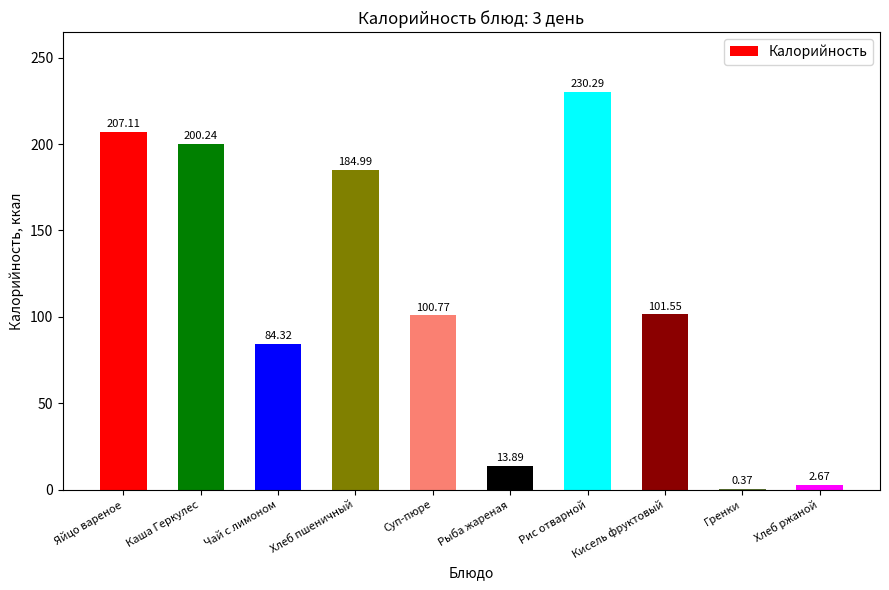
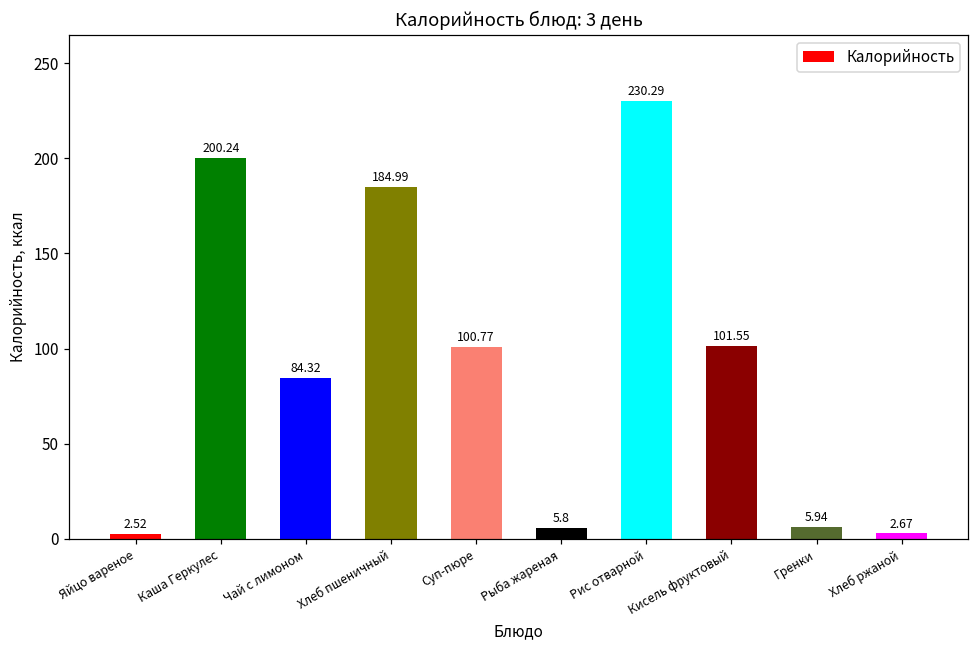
  {
-   "Яйцо вареное": 207.11,
+   "Яйцо вареное": 2.52,
    "Каша Геркулес": 200.24,
    "Чай с лимоном": 84.32,
    "Хлеб пшеничный": 184.99,
    "Суп-пюре": 100.77,
-   "Рыба жареная": 13.89,
+   "Рыба жареная": 5.8,
    "Рис отварной": 230.29,
    "Кисель фруктовый": 101.55,
-   "Гренки": 0.37,
+   "Гренки": 5.94,
    "Хлеб ржаной": 2.67
  }
